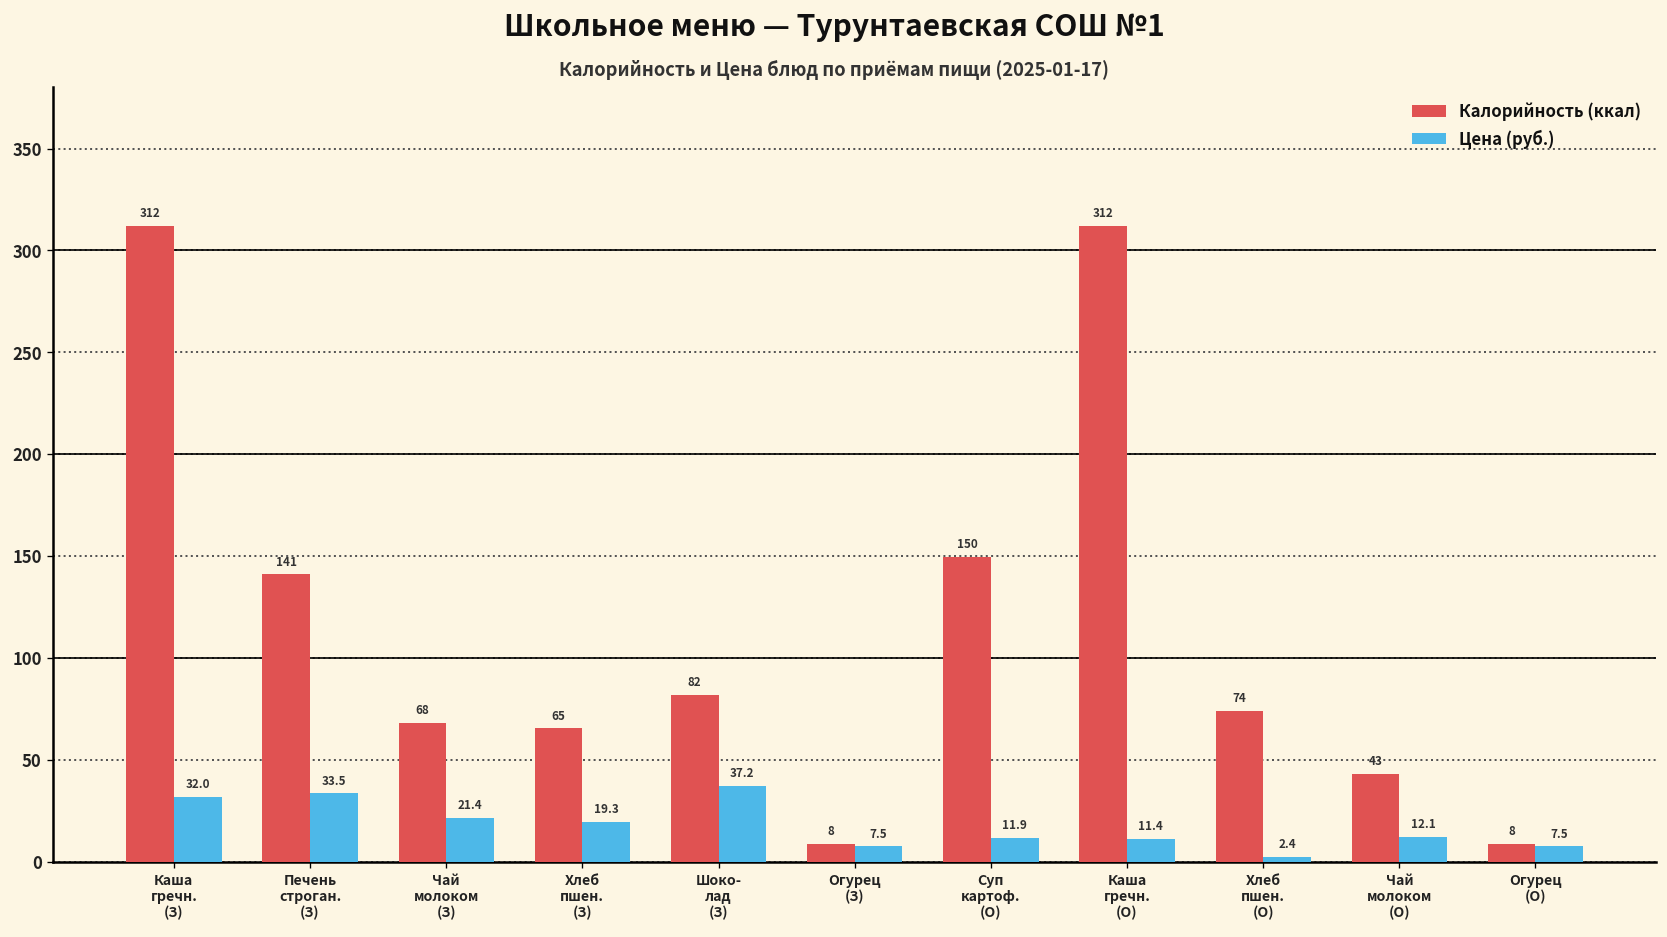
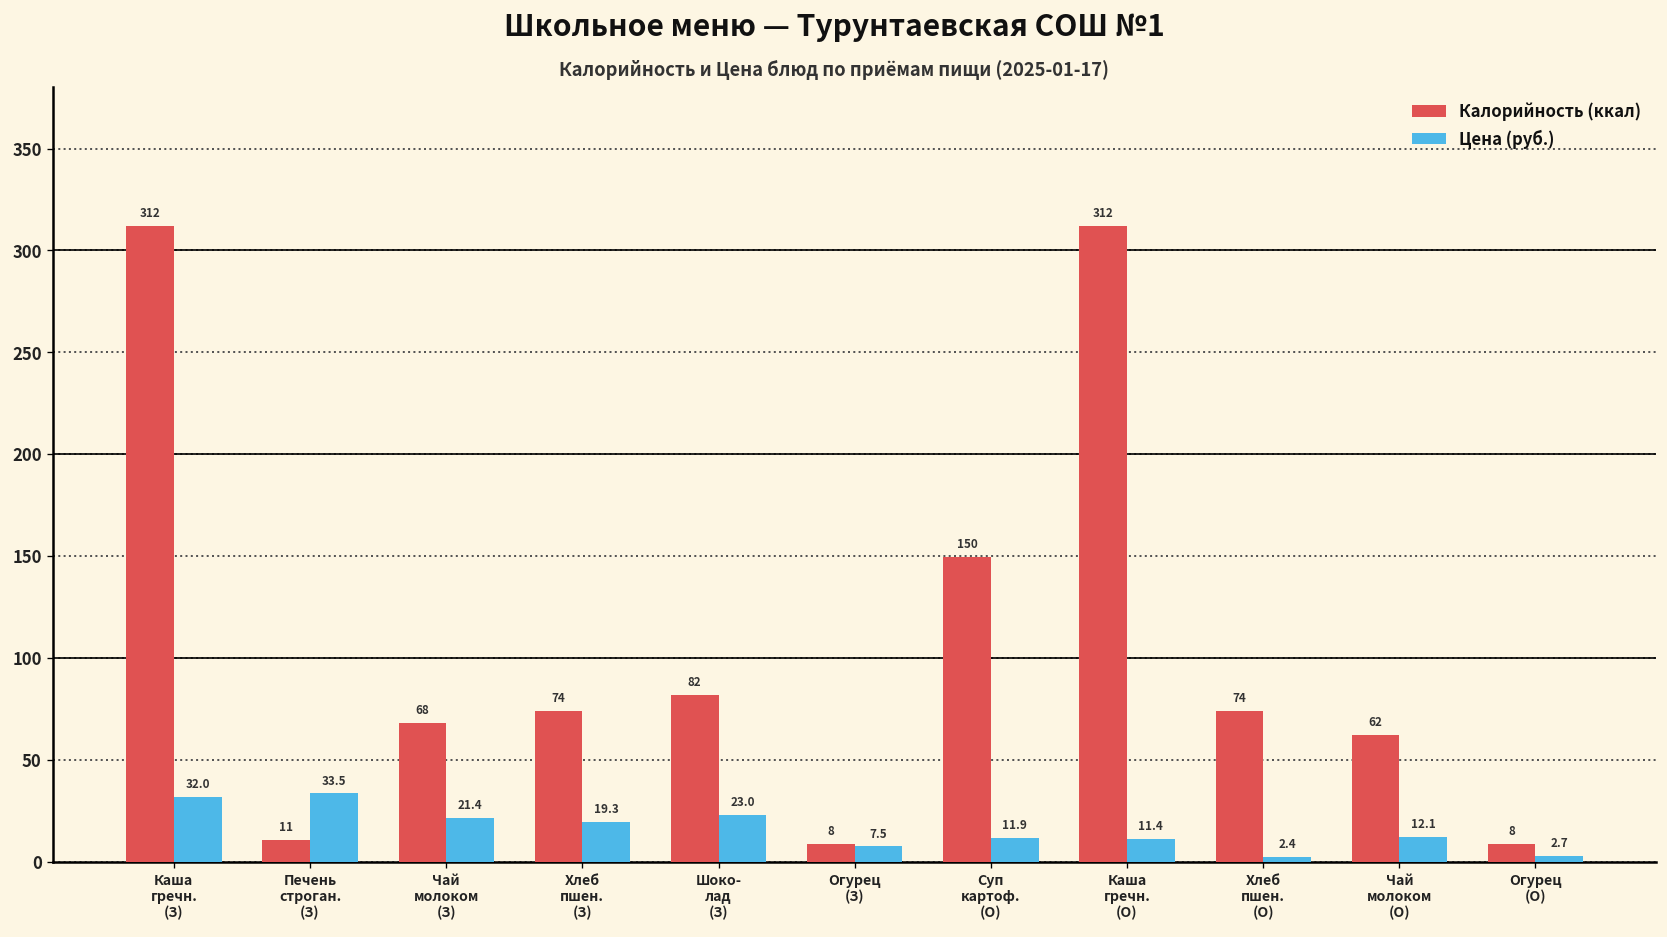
  {
    "Калорийность (ккал)": {
      "Каша гречн. (З)": 312,
-     "Печень строган. (З)": 141,
+     "Печень строган. (З)": 11,
      "Чай молоком (З)": 68,
-     "Хлеб пшен. (З)": 65,
+     "Хлеб пшен. (З)": 74,
      "Шоко- лад (З)": 82,
      "Огурец (З)": 8,
      "Суп картоф. (О)": 150,
      "Каша гречн. (О)": 312,
      "Хлеб пшен. (О)": 74,
-     "Чай молоком (О)": 43,
+     "Чай молоком (О)": 62,
      "Огурец (О)": 8
    },
    "Цена (руб.)": {
      "Каша гречн. (З)": 32.0,
      "Печень строган. (З)": 33.5,
      "Чай молоком (З)": 21.4,
      "Хлеб пшен. (З)": 19.3,
-     "Шоко- лад (З)": 37.2,
+     "Шоко- лад (З)": 23.0,
      "Огурец (З)": 7.5,
      "Суп картоф. (О)": 11.9,
      "Каша гречн. (О)": 11.4,
      "Хлеб пшен. (О)": 2.4,
      "Чай молоком (О)": 12.1,
-     "Огурец (О)": 7.5
+     "Огурец (О)": 2.7
    }
  }
